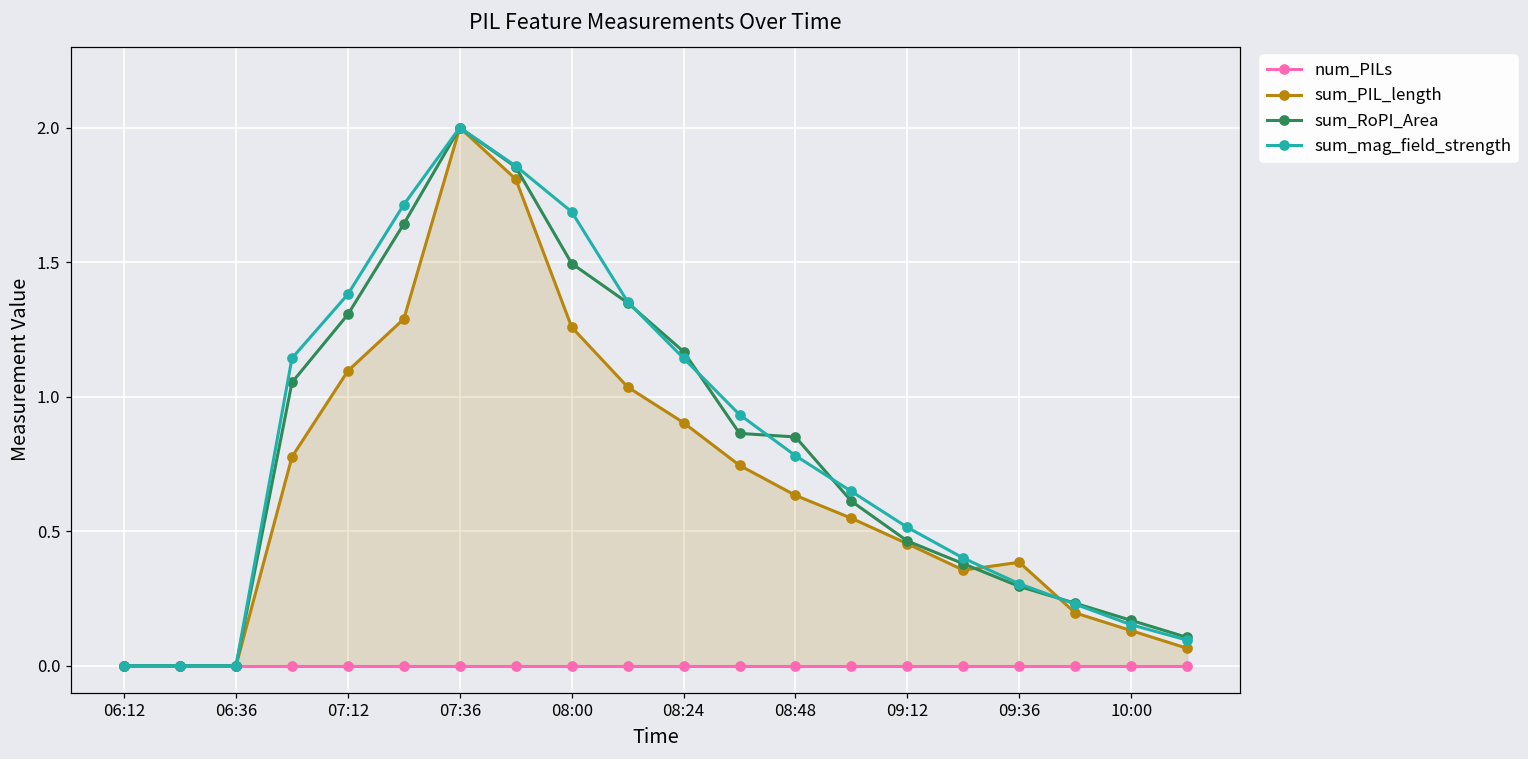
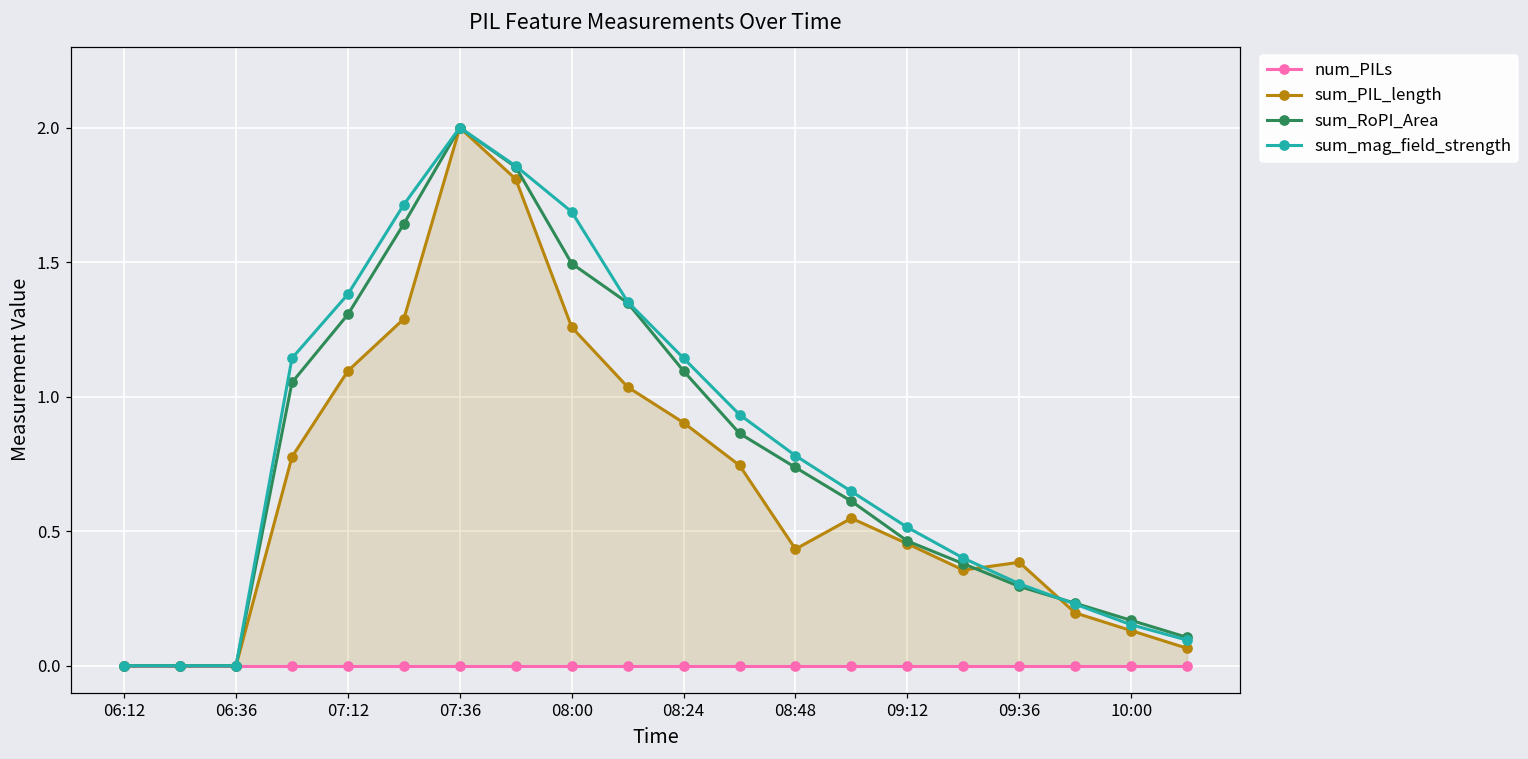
  {
    "num_PILs": {
      "07:12": 0.00,
      "07:36": 0.00,
      "08:00": 0.00,
      "08:24": 0.00,
      "08:48": 0.00,
      "09:12": 0.00,
      "09:36": 0.00,
      "10:00": 0.00
    },
    "sum_PIL_length": {
      "07:12": 1.10,
      "08:00": 1.26,
      "08:24": 0.90,
-     "08:48": 0.63,
+     "08:48": 0.43,
      "09:36": 0.38,
      "10:00": 0.13
    },
    "sum_RoPI_Area": {
      "07:12": 1.31,
      "08:00": 1.50,
-     "08:24": 1.17,
-     "08:48": 0.85,
+     "08:24": 1.10,
+     "08:48": 0.74,
      "10:00": 0.17
    },
    "sum_mag_field_strength": {
      "07:12": 1.38,
      "08:00": 1.69,
      "08:24": 1.14,
      "08:48": 0.78,
      "09:12": 0.51,
      "10:00": 0.15
    }
  }
